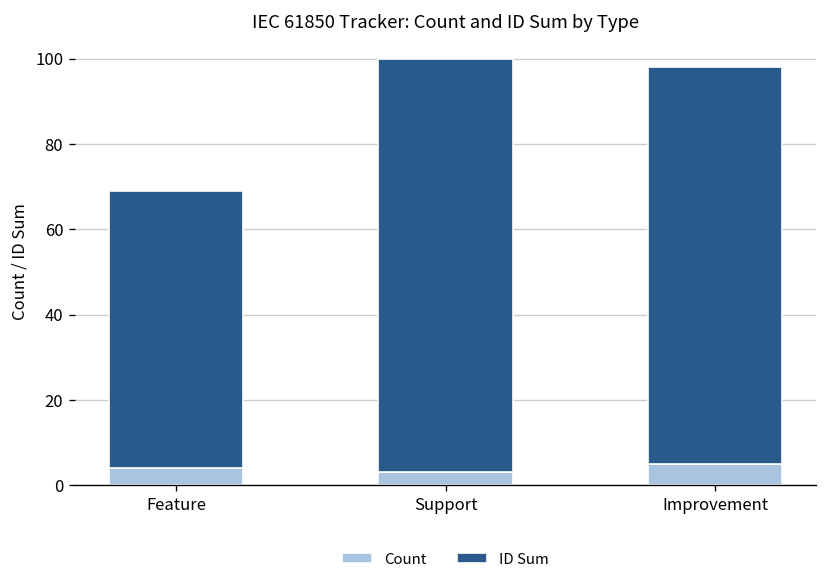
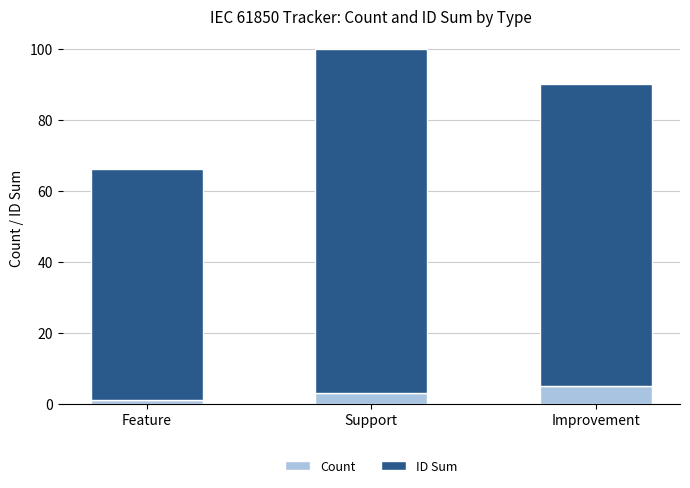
  {
    "Count": {
-     "Feature": 4,
+     "Feature": 1,
      "Support": 3,
      "Improvement": 5
    },
    "ID Sum": {
      "Feature": 65,
      "Support": 97,
-     "Improvement": 93
+     "Improvement": 85
    }
  }
